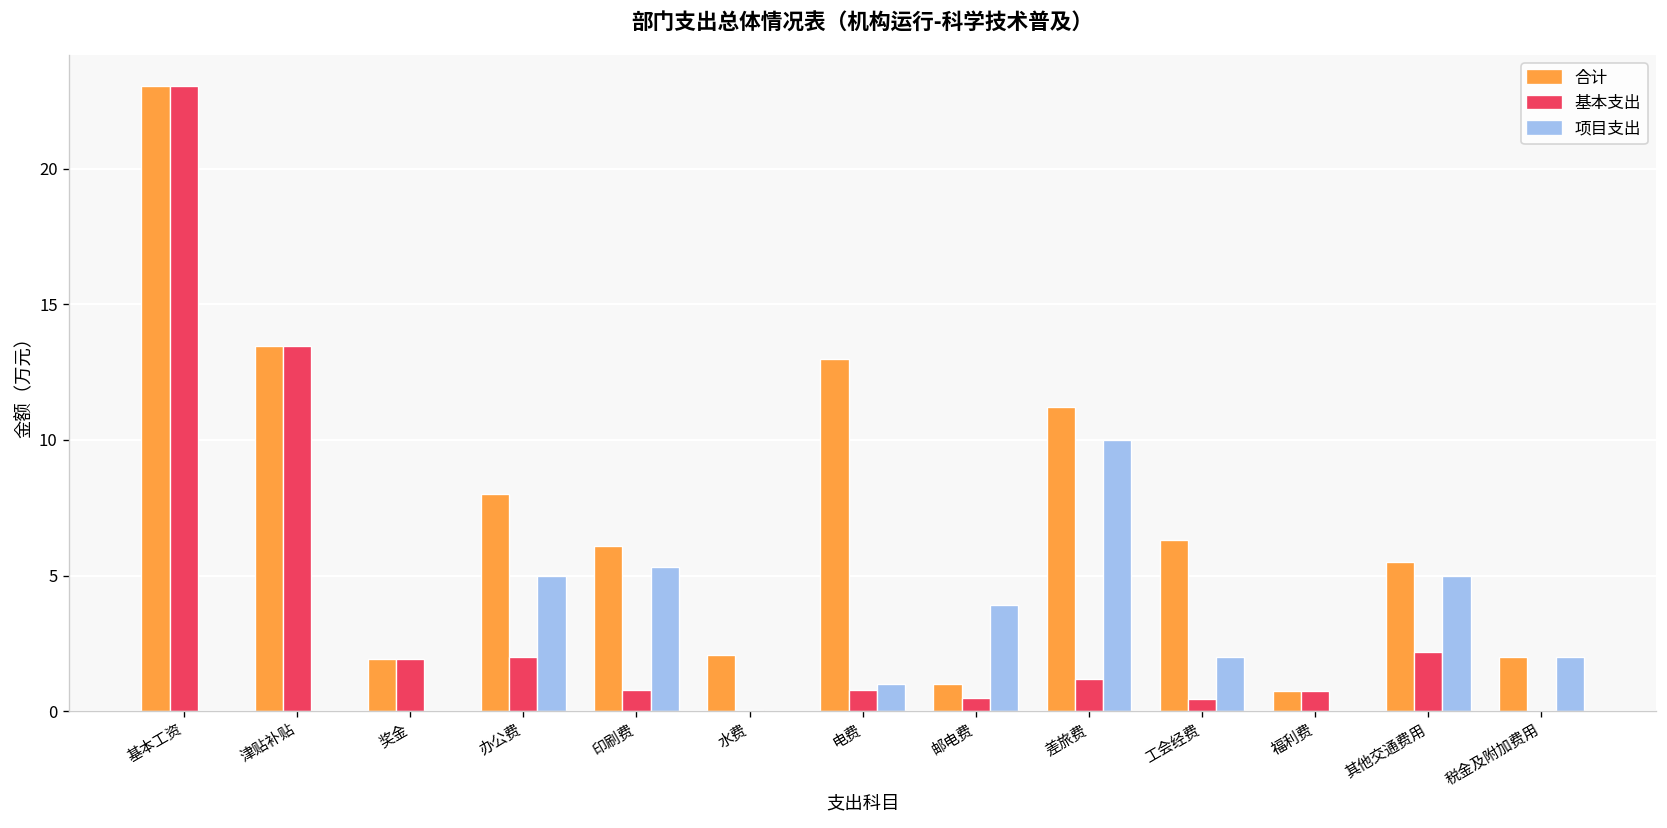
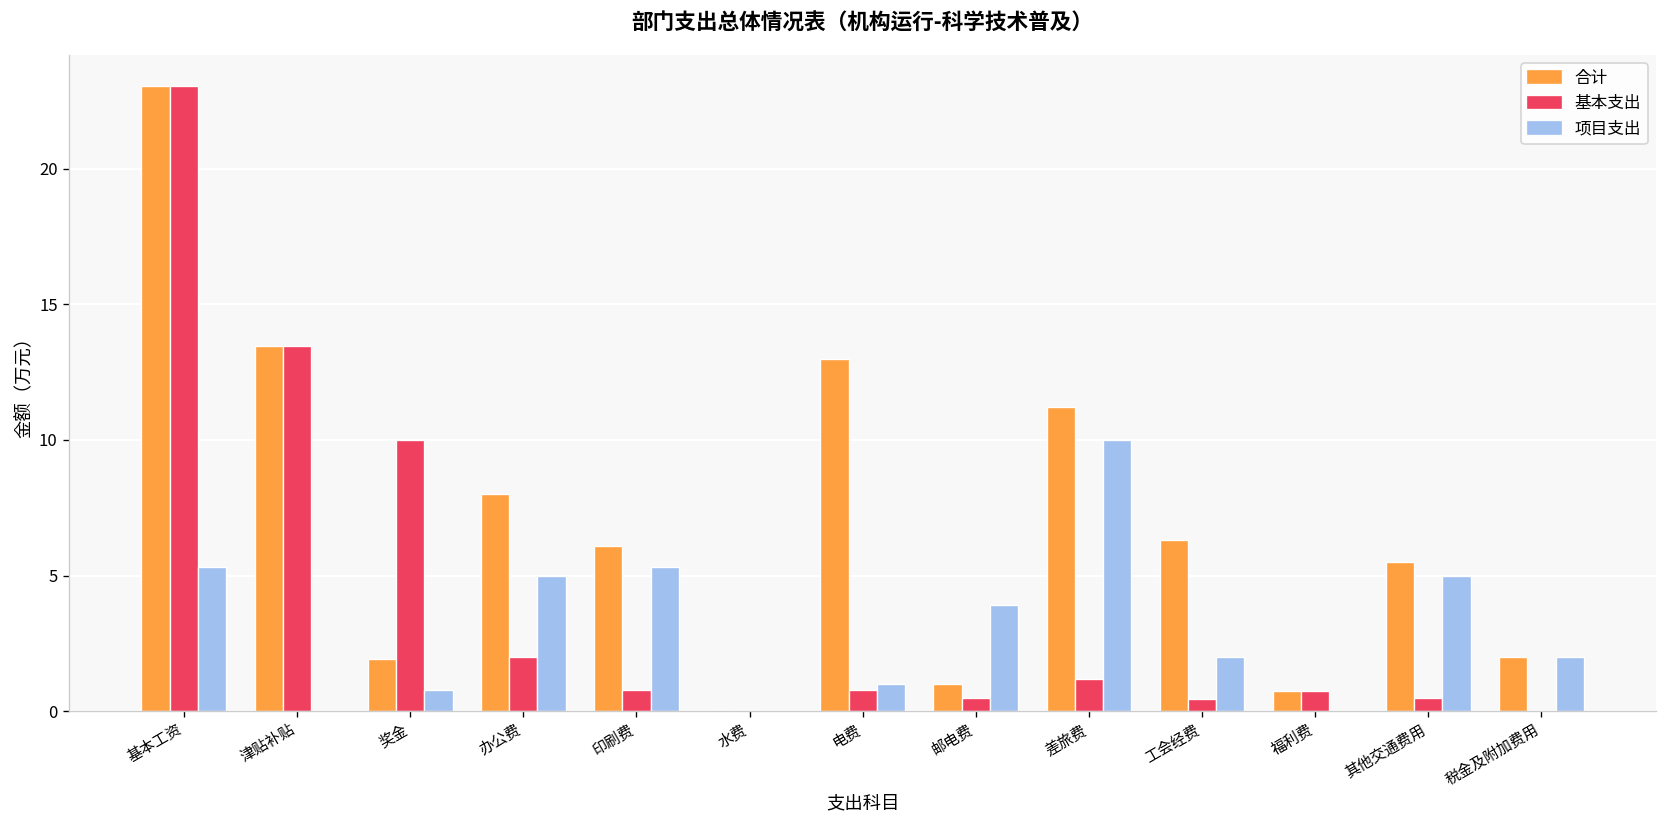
  {
    "合计": {
      "基本工资": 23.0,
      "津贴补贴": 13.5,
      "奖金": 1.9,
      "办公费": 8.0,
      "印刷费": 6.1,
-     "水费": 2.1,
+     "水费": 0.1,
      "电费": 13.0,
      "邮电费": 1.0,
      "差旅费": 11.2,
      "工会经费": 6.3,
      "福利费": 0.7,
      "其他交通费用": 5.5,
      "税金及附加费用": 2.0
    },
    "基本支出": {
      "基本工资": 23.0,
      "津贴补贴": 13.5,
-     "奖金": 1.9,
+     "奖金": 10.0,
      "办公费": 2.0,
      "印刷费": 0.8,
      "电费": 0.8,
      "邮电费": 0.5,
      "差旅费": 1.2,
      "工会经费": 0.5,
      "福利费": 0.7,
-     "其他交通费用": 2.2,
+     "其他交通费用": 0.5,
      "税金及附加费用": 0.0
    },
    "项目支出": {
-     "基本工资": 0.0,
+     "基本工资": 5.3,
      "津贴补贴": 0.0,
-     "奖金": 0.0,
+     "奖金": 0.8,
      "办公费": 5.0,
      "印刷费": 5.3,
      "水费": 0.0,
      "电费": 1.0,
      "邮电费": 3.9,
      "差旅费": 10.0,
      "工会经费": 2.0,
      "福利费": 0.0,
      "其他交通费用": 5.0,
      "税金及附加费用": 2.0
    }
  }
